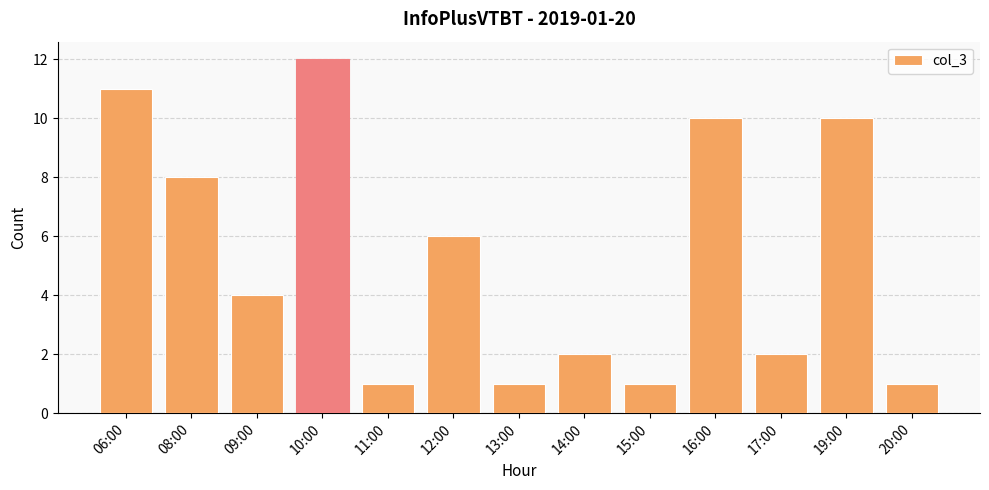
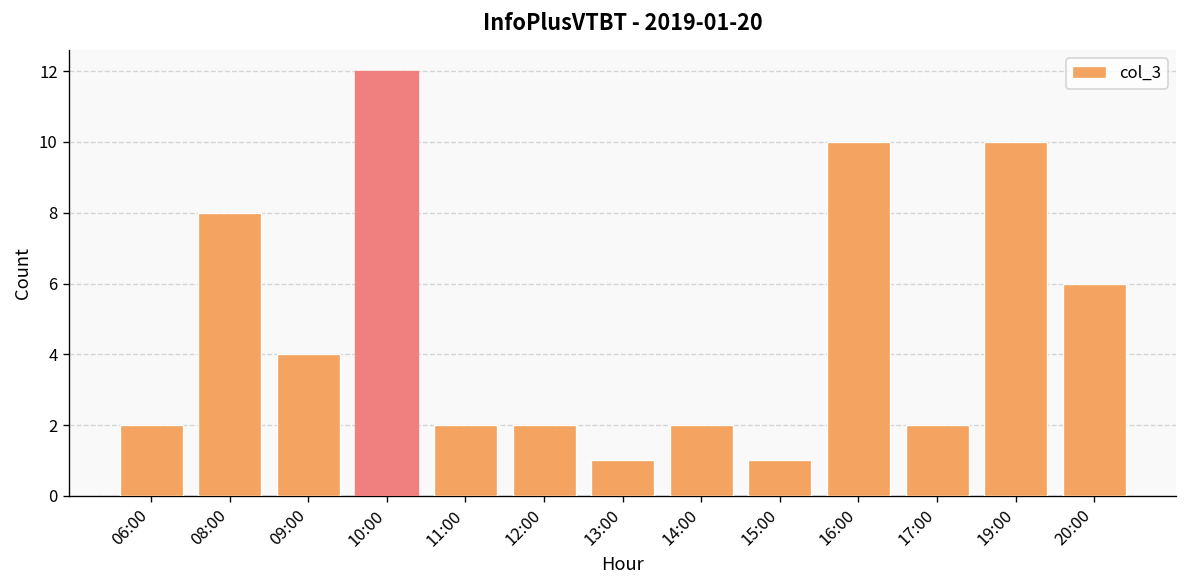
  {
-   "06:00": 11,
+   "06:00": 2,
    "08:00": 8,
    "09:00": 4,
    "10:00": 12,
-   "11:00": 1,
-   "12:00": 6,
+   "11:00": 2,
+   "12:00": 2,
    "13:00": 1,
    "14:00": 2,
    "15:00": 1,
    "16:00": 10,
    "17:00": 2,
    "19:00": 10,
-   "20:00": 1
+   "20:00": 6
  }
